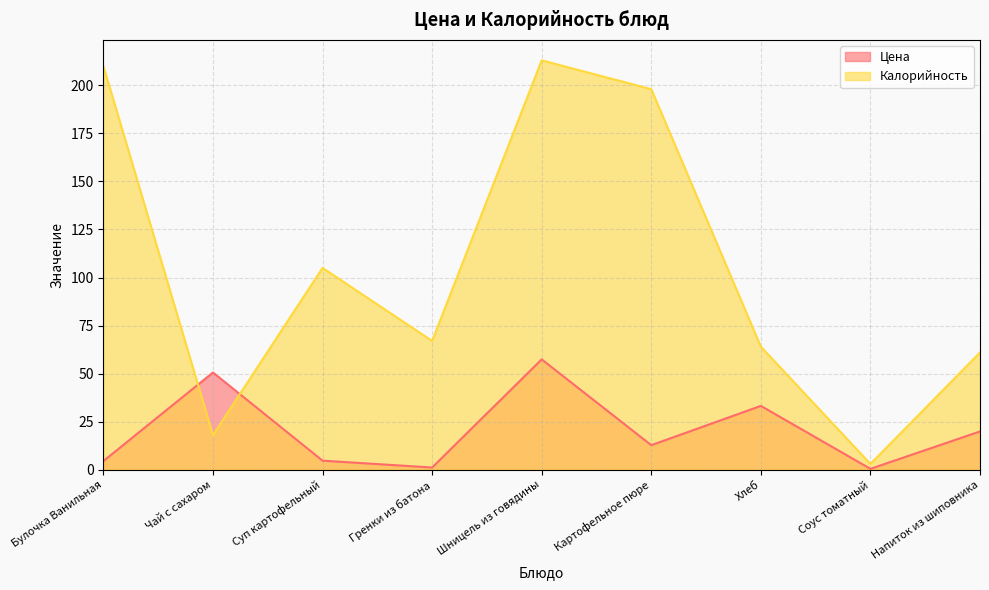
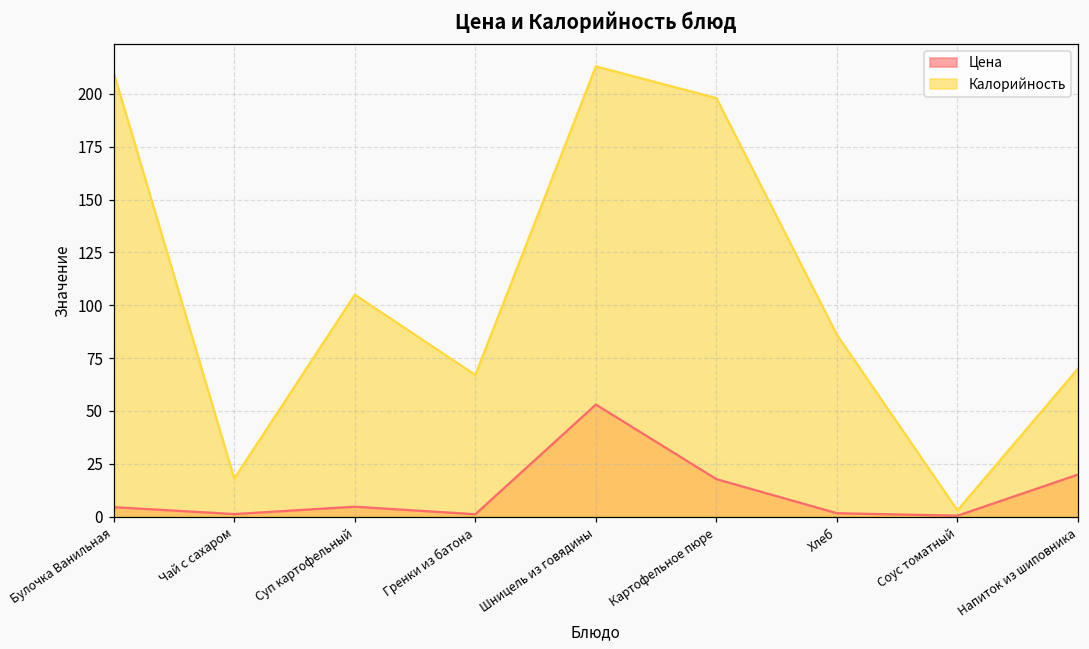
  {
    "Цена": {
      "Булочка Ванильная": 4,
-     "Чай с сахаром": 51,
+     "Чай с сахаром": 1,
      "Суп картофельный": 5,
      "Гренки из батона": 1,
-     "Шницель из говядины": 57,
-     "Картофельное пюре": 13,
-     "Хлеб": 33,
+     "Шницель из говядины": 53,
+     "Картофельное пюре": 18,
+     "Хлеб": 2,
      "Соус томатный": 0,
      "Напиток из шиповника": 20
    },
    "Калорийность": {
      "Булочка Ванильная": 210,
      "Чай с сахаром": 18,
      "Суп картофельный": 105,
      "Гренки из батона": 67,
      "Шницель из говядины": 213,
      "Картофельное пюре": 198,
-     "Хлеб": 64,
+     "Хлеб": 86,
      "Соус томатный": 3,
-     "Напиток из шиповника": 61
+     "Напиток из шиповника": 70
    }
  }
